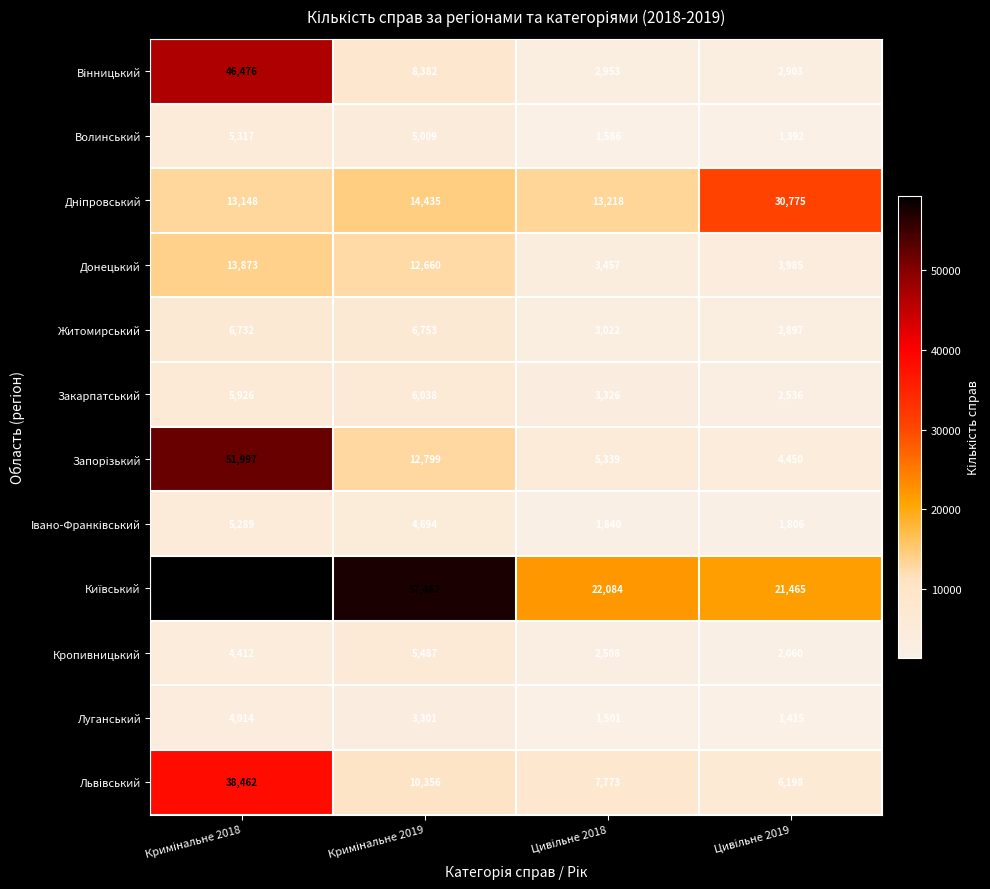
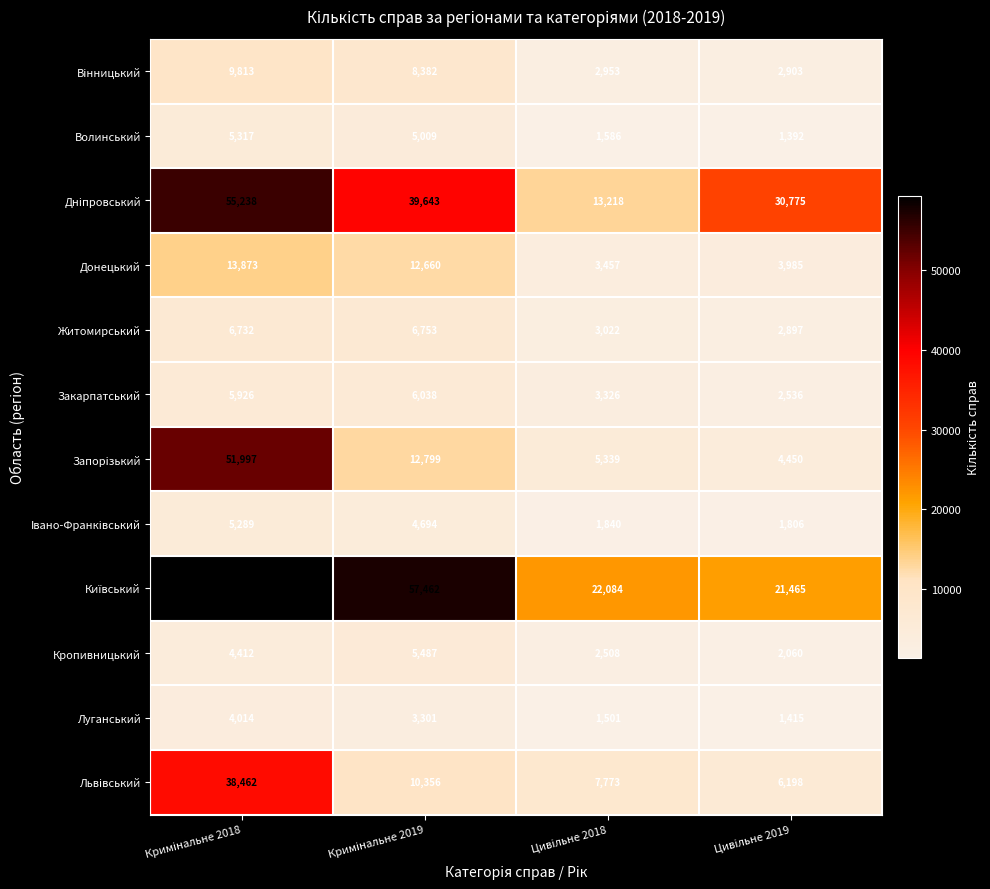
  {
    "Вінницький": {
-     "Кримінальне 2018": "46,476",
+     "Кримінальне 2018": "9,813",
      "Кримінальне 2019": "8,382"
    },
    "Дніпровський": {
-     "Кримінальне 2018": "13,148",
-     "Кримінальне 2019": "14,435",
+     "Кримінальне 2018": "55,238",
+     "Кримінальне 2019": "39,643",
      "Цивільне 2018": "13,218",
      "Цивільне 2019": "30,775"
    },
    "Донецький": {
      "Кримінальне 2018": "13,873",
      "Кримінальне 2019": "12,660"
    },
    "Запорізький": {
      "Кримінальне 2018": "51,997",
      "Кримінальне 2019": "12,799"
    },
    "Київський": {
      "Цивільне 2018": "22,084",
      "Цивільне 2019": "21,465"
    },
    "Львівський": {
      "Кримінальне 2018": "38,462",
      "Кримінальне 2019": "10,356",
      "Цивільне 2018": "7,773"
    }
  }
